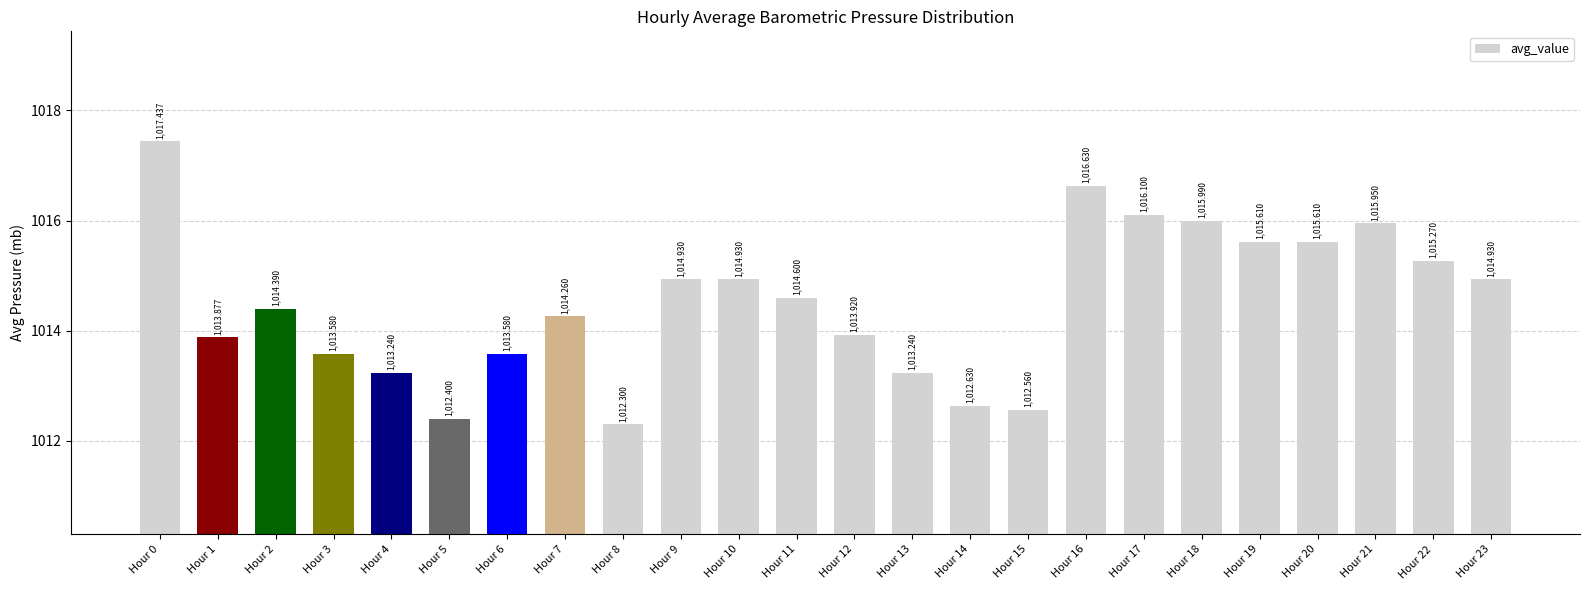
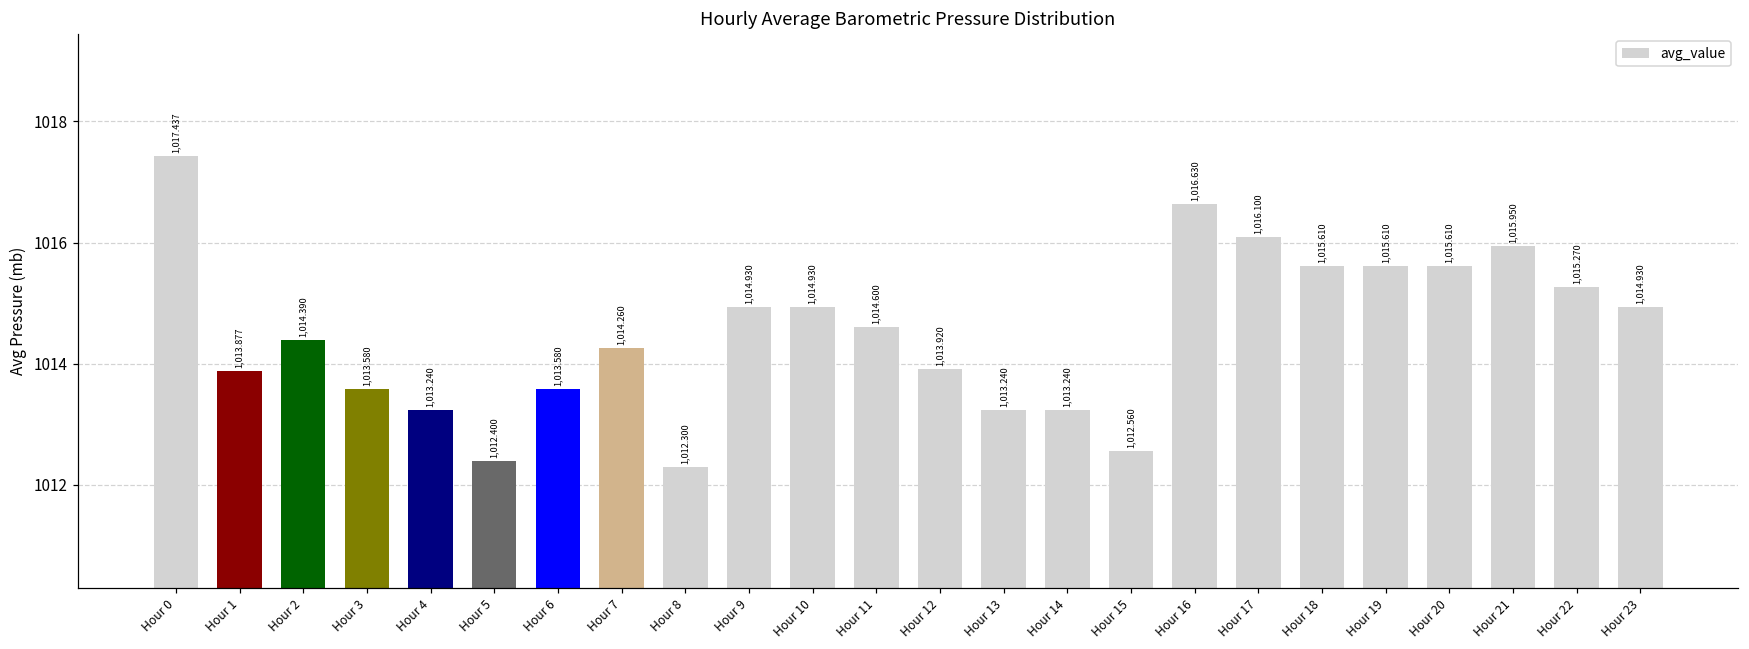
  {
    "Hour 0": "1,017.437",
    "Hour 1": "1,013.877",
    "Hour 2": "1,014.390",
    "Hour 3": "1,013.580",
    "Hour 4": "1,013.240",
    "Hour 5": "1,012.400",
    "Hour 6": "1,013.580",
    "Hour 7": "1,014.260",
    "Hour 8": "1,012.300",
    "Hour 9": "1,014.930",
    "Hour 10": "1,014.930",
    "Hour 11": "1,014.600",
    "Hour 12": "1,013.920",
    "Hour 13": "1,013.240",
-   "Hour 14": "1,012.630",
+   "Hour 14": "1,013.240",
    "Hour 15": "1,012.560",
    "Hour 16": "1,016.630",
    "Hour 17": "1,016.100",
-   "Hour 18": "1,015.990",
+   "Hour 18": "1,015.610",
    "Hour 19": "1,015.610",
    "Hour 20": "1,015.610",
    "Hour 21": "1,015.950",
    "Hour 22": "1,015.270",
    "Hour 23": "1,014.930"
  }
